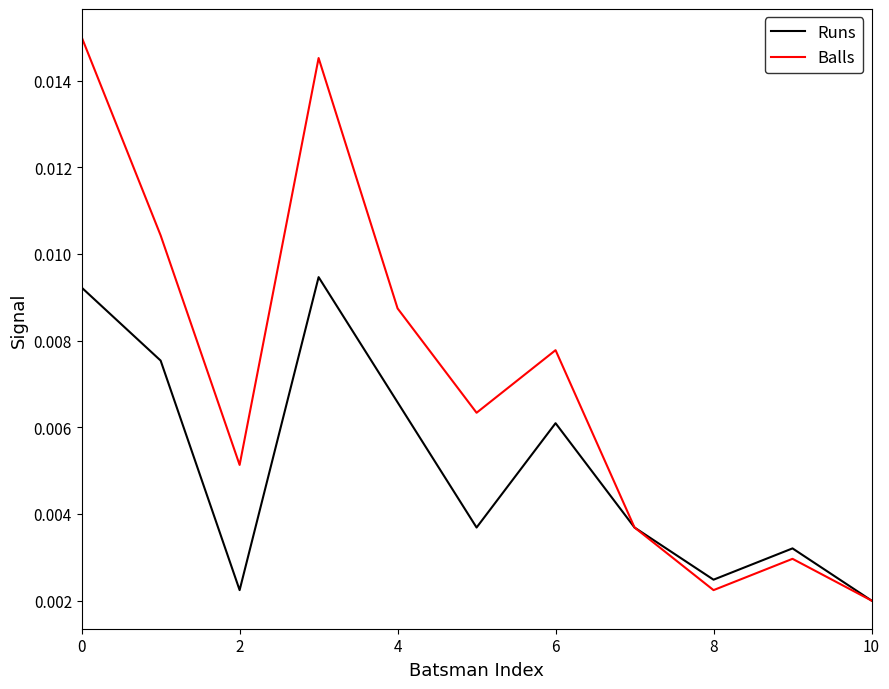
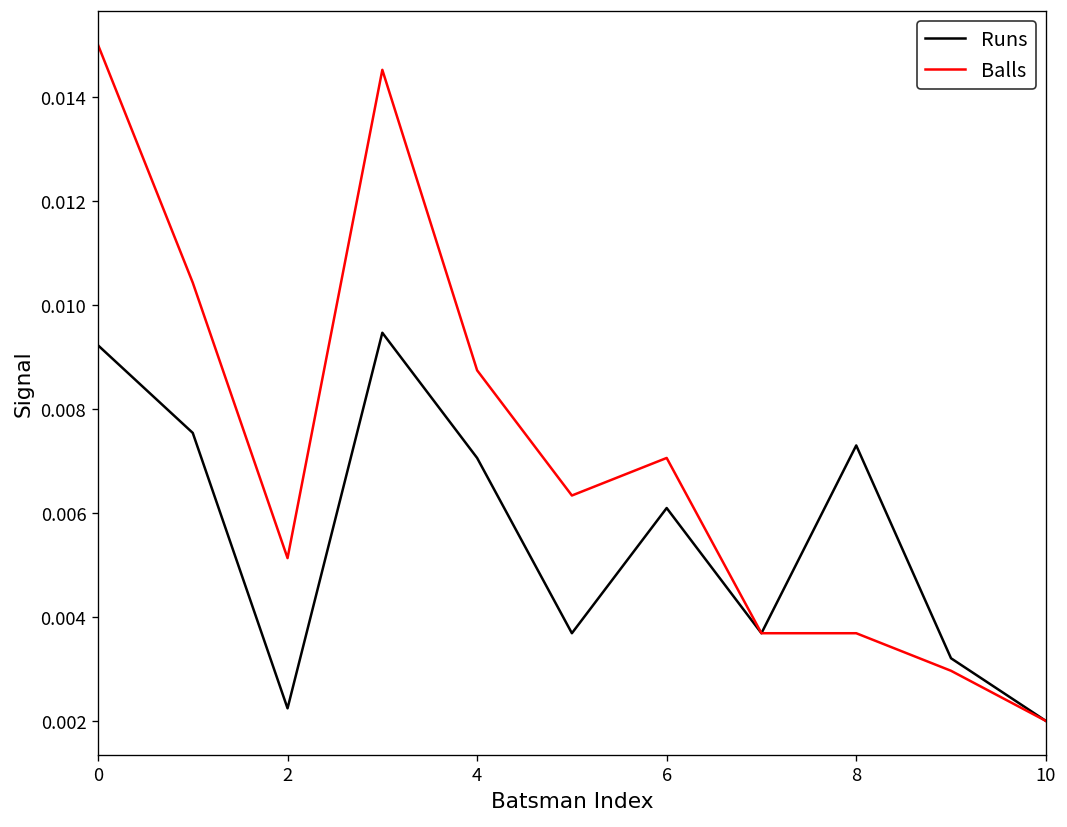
  {
    "Runs": {
      "0": 0.0092,
      "2": 0.0022,
-     "4": 0.0066,
+     "4": 0.0071,
      "6": 0.0061,
-     "8": 0.0025
+     "8": 0.0073
    },
    "Balls": {
      "0": 0.0150,
      "2": 0.0051,
      "4": 0.0087,
-     "6": 0.0078,
-     "8": 0.0022
+     "6": 0.0071,
+     "8": 0.0037
    }
  }
